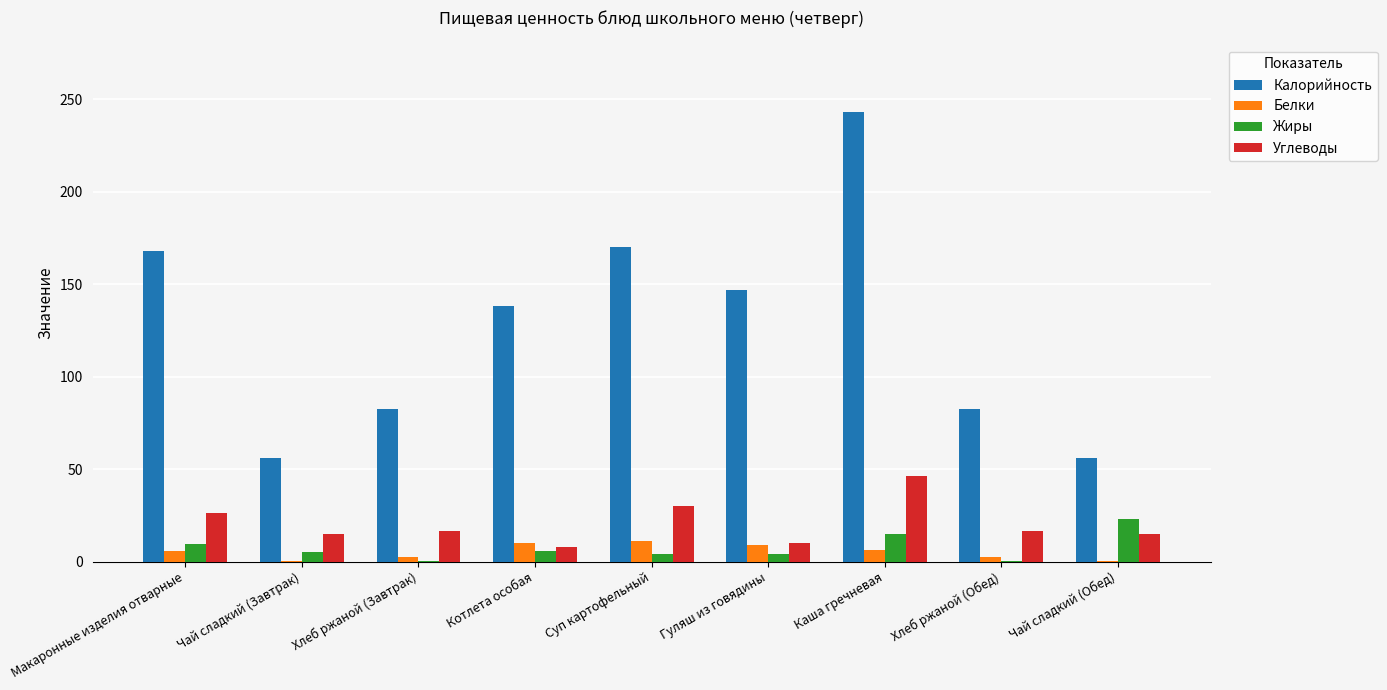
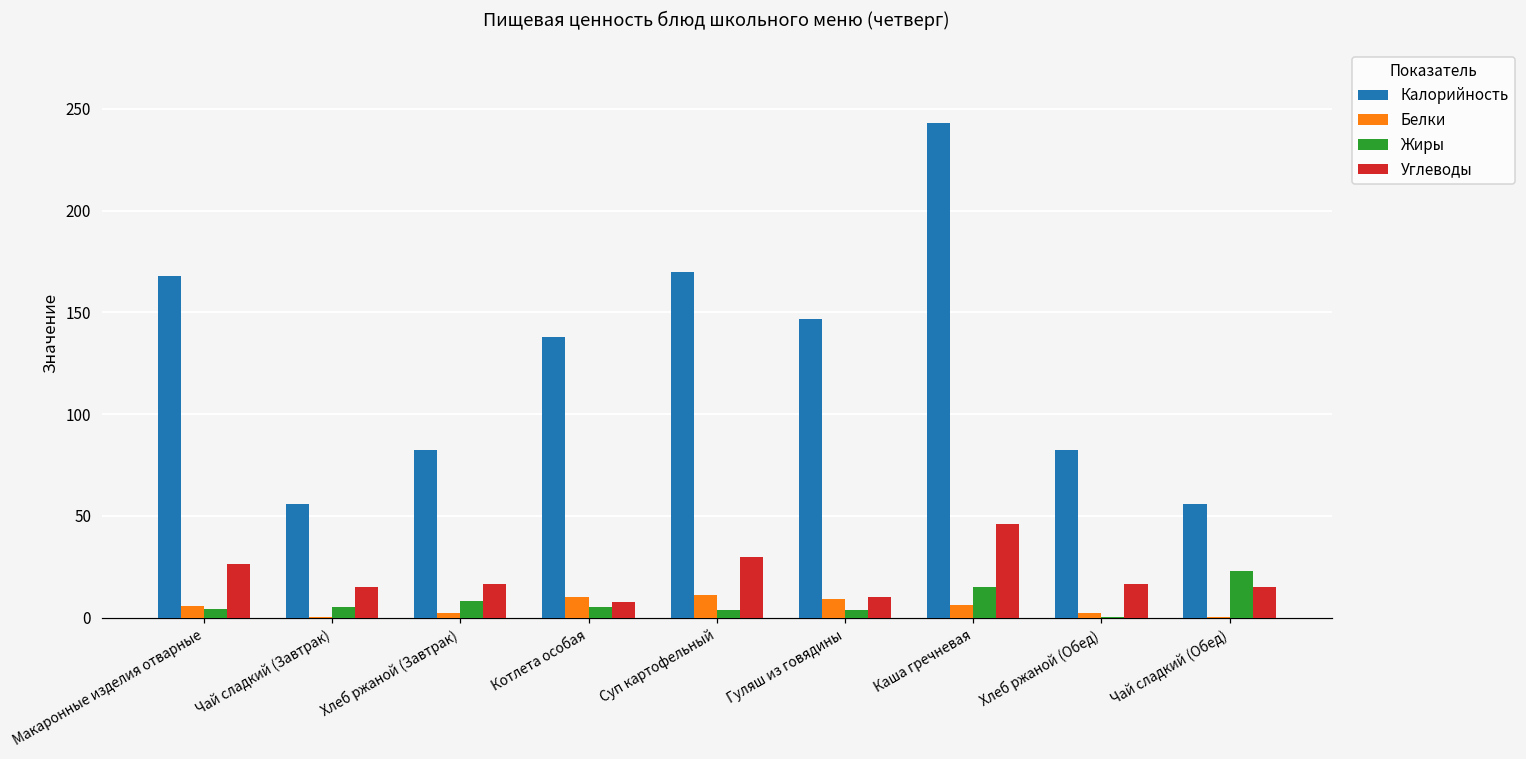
  {
    "Калорийность": {
      "Макаронные изделия отварные": 168,
      "Чай сладкий (Завтрак)": 56,
      "Хлеб ржаной (Завтрак)": 82,
      "Котлета особая": 138,
      "Суп картофельный": 170,
      "Гуляш из говядины": 147,
      "Каша гречневая": 243,
      "Хлеб ржаной (Обед)": 82,
      "Чай сладкий (Обед)": 56
    },
    "Белки": {
      "Макаронные изделия отварные": 6,
      "Хлеб ржаной (Завтрак)": 2,
      "Котлета особая": 10,
      "Суп картофельный": 11,
      "Гуляш из говядины": 9,
      "Каша гречневая": 6,
      "Хлеб ржаной (Обед)": 2
    },
    "Жиры": {
-     "Макаронные изделия отварные": 10,
+     "Макаронные изделия отварные": 5,
      "Чай сладкий (Завтрак)": 5,
-     "Хлеб ржаной (Завтрак)": 0,
+     "Хлеб ржаной (Завтрак)": 8,
      "Котлета особая": 5,
      "Суп картофельный": 4,
      "Гуляш из говядины": 4,
      "Каша гречневая": 15,
      "Чай сладкий (Обед)": 23
    },
    "Углеводы": {
      "Макаронные изделия отварные": 26,
      "Чай сладкий (Завтрак)": 15,
      "Хлеб ржаной (Завтрак)": 16,
      "Котлета особая": 8,
      "Суп картофельный": 30,
      "Гуляш из говядины": 10,
      "Каша гречневая": 46,
      "Хлеб ржаной (Обед)": 16,
      "Чай сладкий (Обед)": 15
    }
  }
